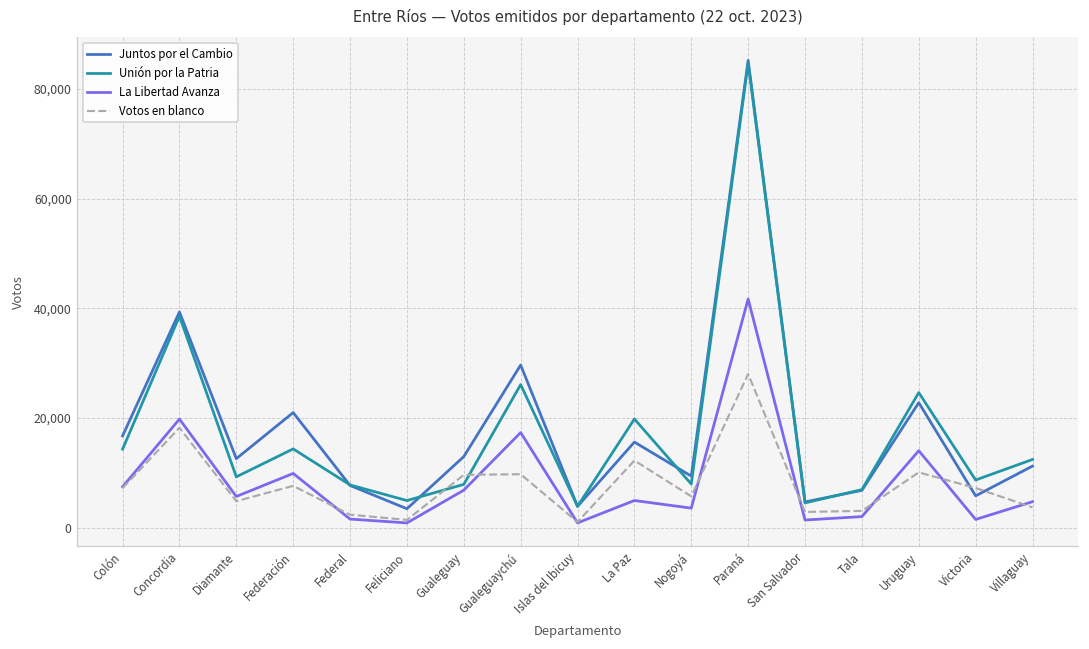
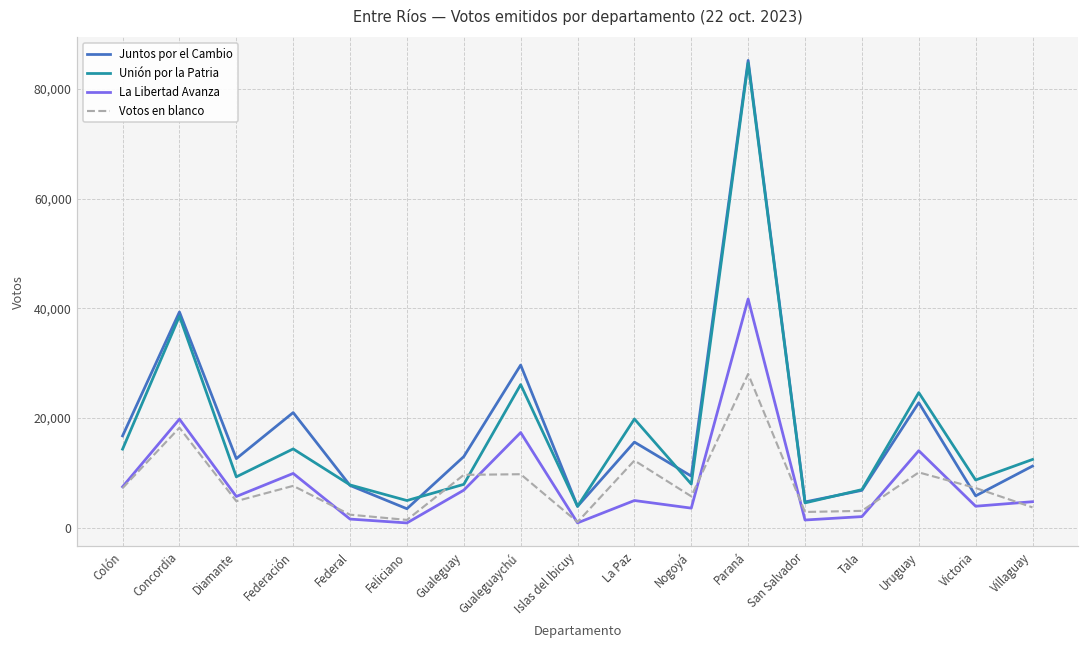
  {
    "La Libertad Avanza": {
      "Concordia": "20,000",
      "Diamante": "6,000",
      "Federación": "10,000",
      "Federal": "2,000",
      "Feliciano": "1,000",
      "Gualeguay": "7,000",
      "Gualeguaychú": "17,000",
      "La Paz": "5,000",
      "Nogoyá": "4,000",
      "Paraná": "42,000",
      "San Salvador": "1,000",
      "Tala": "2,000",
      "Uruguay": "14,000",
-     "Victoria": "2,000",
+     "Victoria": "4,000",
      "Villaguay": "5,000"
    },
    "Votos en blanco": {
      "Concordia": "18,000",
      "Diamante": "5,000",
      "Federación": "8,000",
      "Federal": "2,000",
      "Feliciano": "1,000",
      "Gualeguay": "10,000",
      "Gualeguaychú": "10,000",
      "La Paz": "12,000",
      "Nogoyá": "6,000",
      "Paraná": "28,000",
      "San Salvador": "3,000",
      "Tala": "3,000",
      "Uruguay": "10,000",
      "Victoria": "7,000",
      "Villaguay": "4,000"
    }
  }
